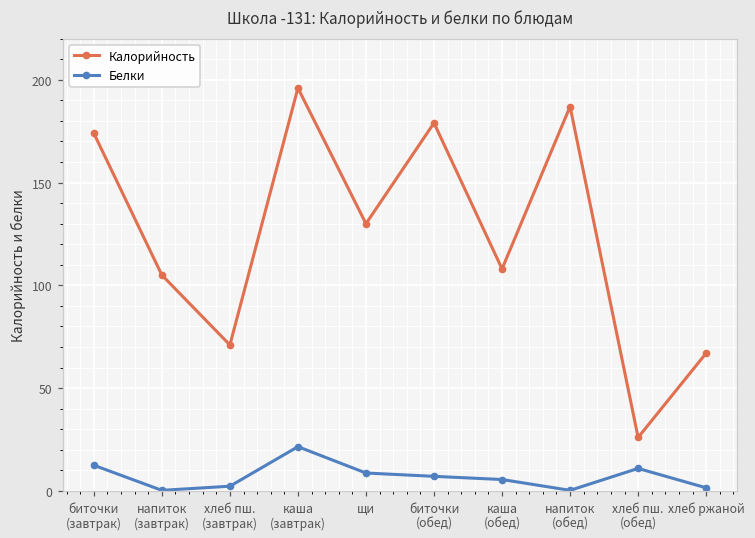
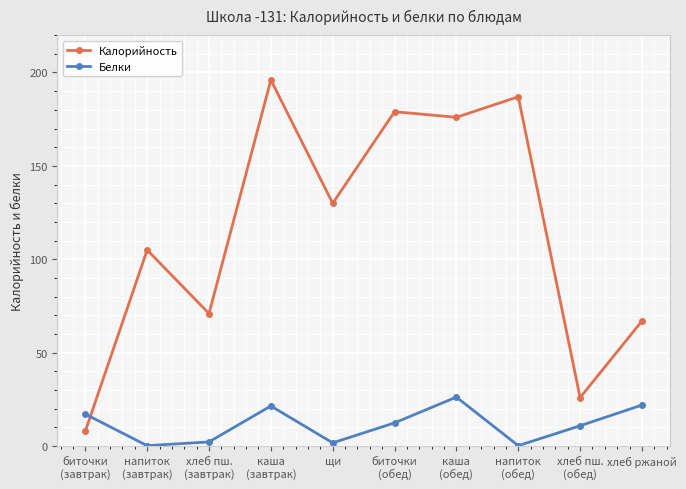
  {
    "Калорийность": {
-     "биточки (завтрак)": 174,
+     "биточки (завтрак)": 8,
      "напиток (завтрак)": 105,
      "хлеб пш. (завтрак)": 71,
      "каша (завтрак)": 196,
      "щи": 130,
      "биточки (обед)": 179,
-     "каша (обед)": 108,
+     "каша (обед)": 176,
      "напиток (обед)": 187,
      "хлеб пш. (обед)": 26,
      "хлеб ржаной": 67
    },
    "Белки": {
-     "биточки (завтрак)": 12,
+     "биточки (завтрак)": 17,
      "напиток (завтрак)": 0,
      "хлеб пш. (завтрак)": 2,
      "каша (завтрак)": 22,
-     "щи": 9,
-     "биточки (обед)": 7,
-     "каша (обед)": 6,
+     "щи": 2,
+     "биточки (обед)": 12,
+     "каша (обед)": 26,
      "напиток (обед)": 0,
      "хлеб пш. (обед)": 11,
-     "хлеб ржаной": 2
+     "хлеб ржаной": 22
    }
  }
